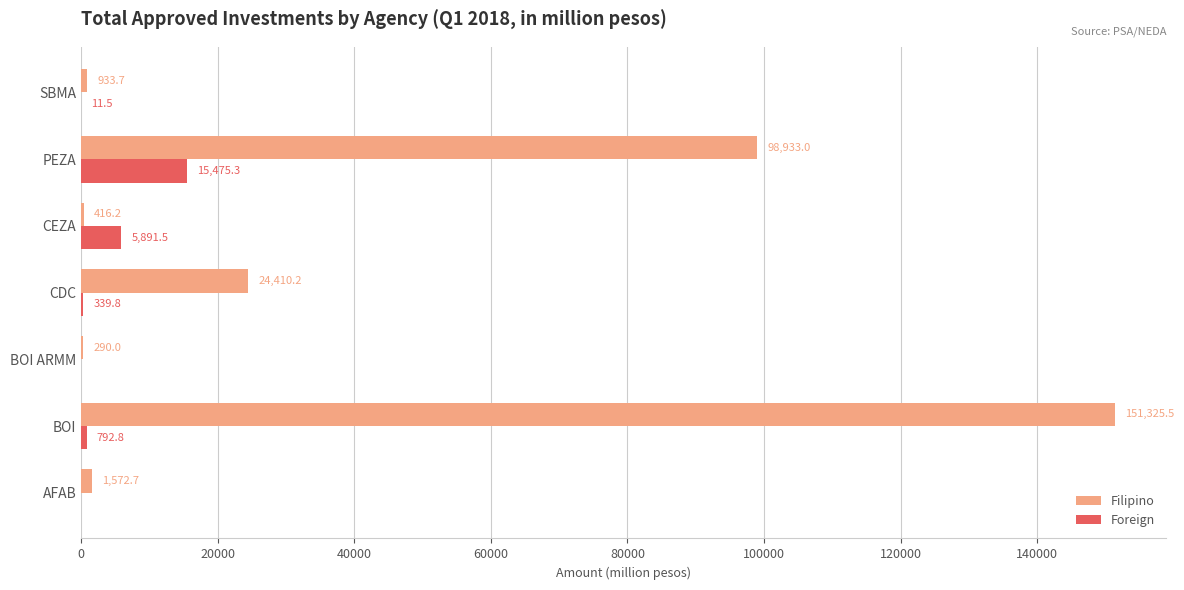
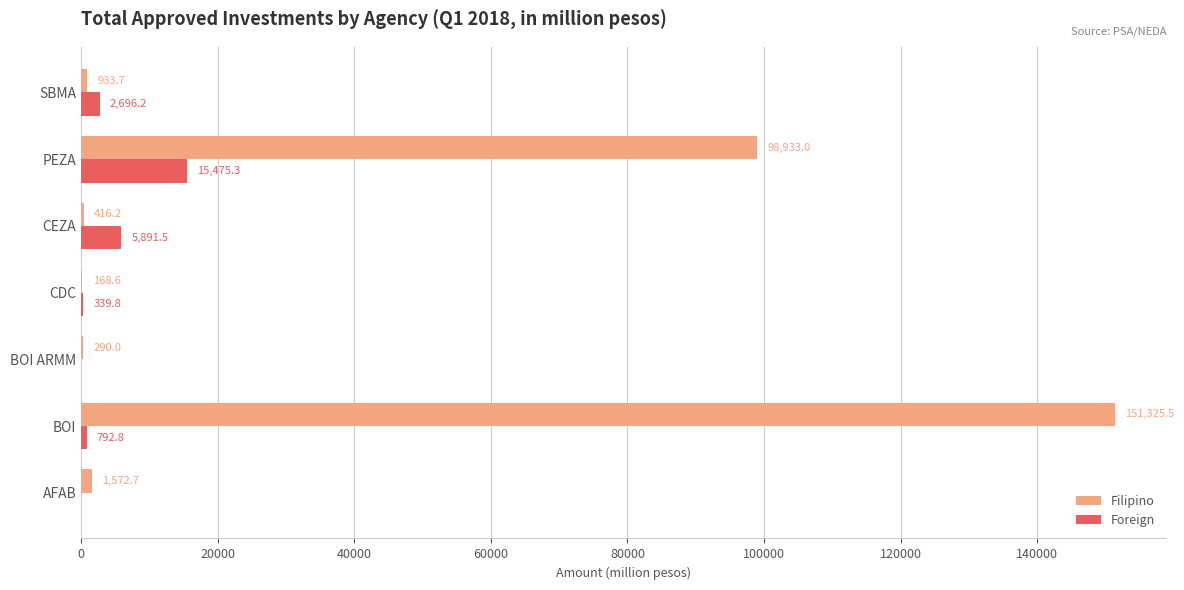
  {
    "Filipino": {
      "SBMA": "933.7",
      "PEZA": "98,933.0",
      "CEZA": "416.2",
-     "CDC": "24,410.2",
+     "CDC": "168.6",
      "BOI ARMM": "290.0",
      "BOI": "151,325.5",
      "AFAB": "1,572.7"
    },
    "Foreign": {
-     "SBMA": "11.5",
+     "SBMA": "2,696.2",
      "PEZA": "15,475.3",
      "CEZA": "5,891.5",
      "CDC": "339.8",
      "BOI": "792.8"
    }
  }
